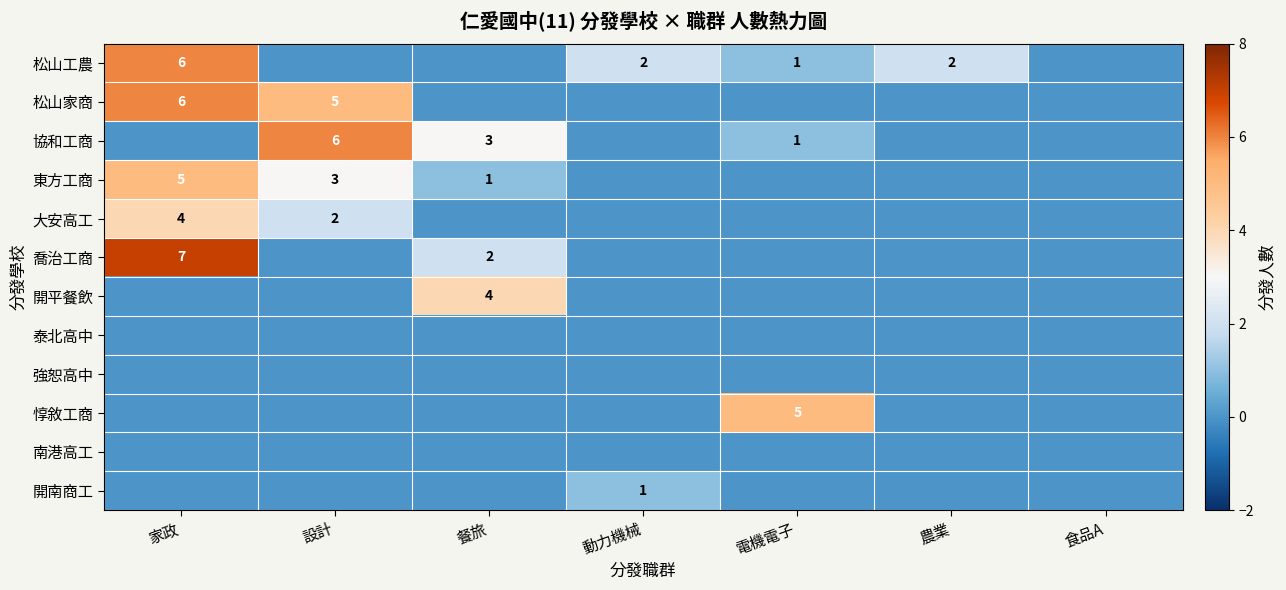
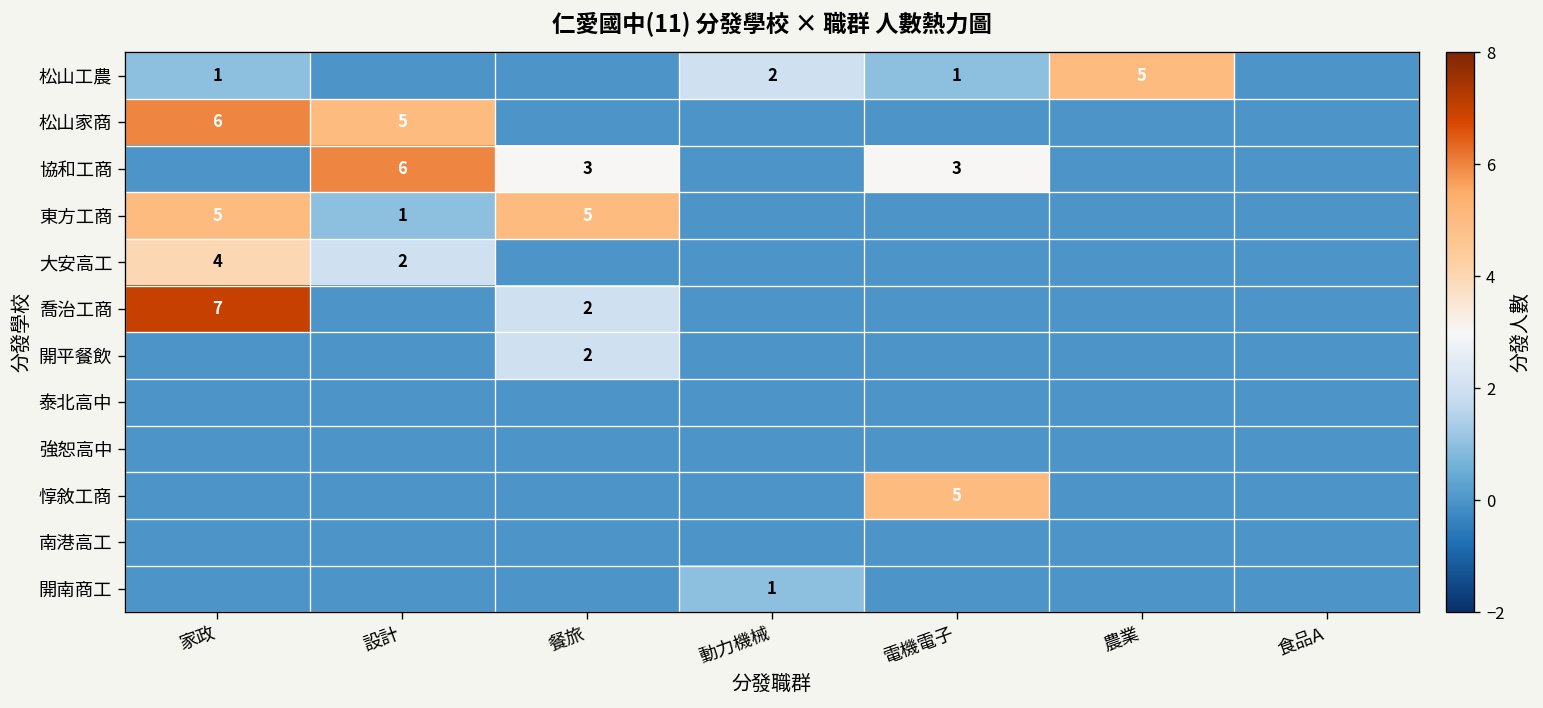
  {
    "松山工農": {
-     "家政": 6,
+     "家政": 1,
      "動力機械": 2,
      "電機電子": 1,
-     "農業": 2
+     "農業": 5
    },
    "松山家商": {
      "家政": 6,
      "設計": 5
    },
    "協和工商": {
      "設計": 6,
      "餐旅": 3,
-     "電機電子": 1
+     "電機電子": 3
    },
    "東方工商": {
      "家政": 5,
-     "設計": 3,
-     "餐旅": 1
+     "設計": 1,
+     "餐旅": 5
    },
    "大安高工": {
      "家政": 4,
      "設計": 2
    },
    "喬治工商": {
      "家政": 7,
      "餐旅": 2
    },
    "開平餐飲": {
-     "餐旅": 4
+     "餐旅": 2
    },
    "惇敘工商": {
      "電機電子": 5
    },
    "開南商工": {
      "動力機械": 1
    }
  }
